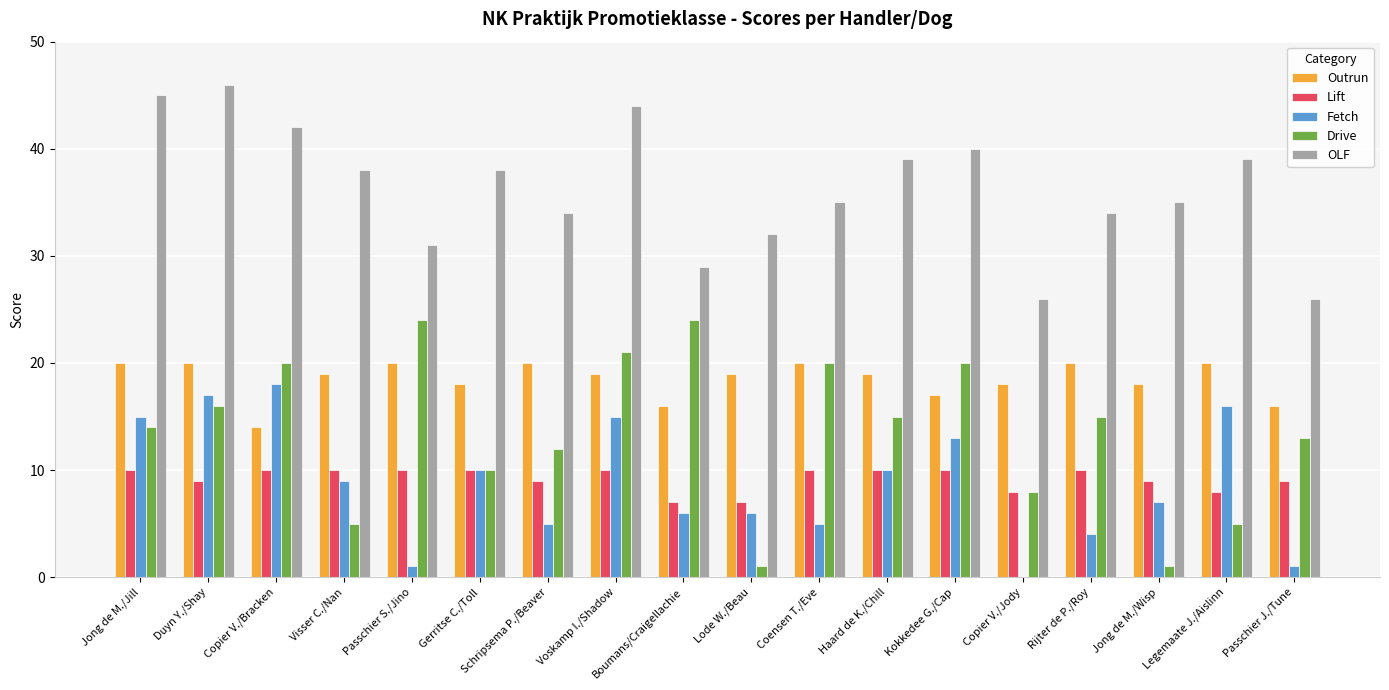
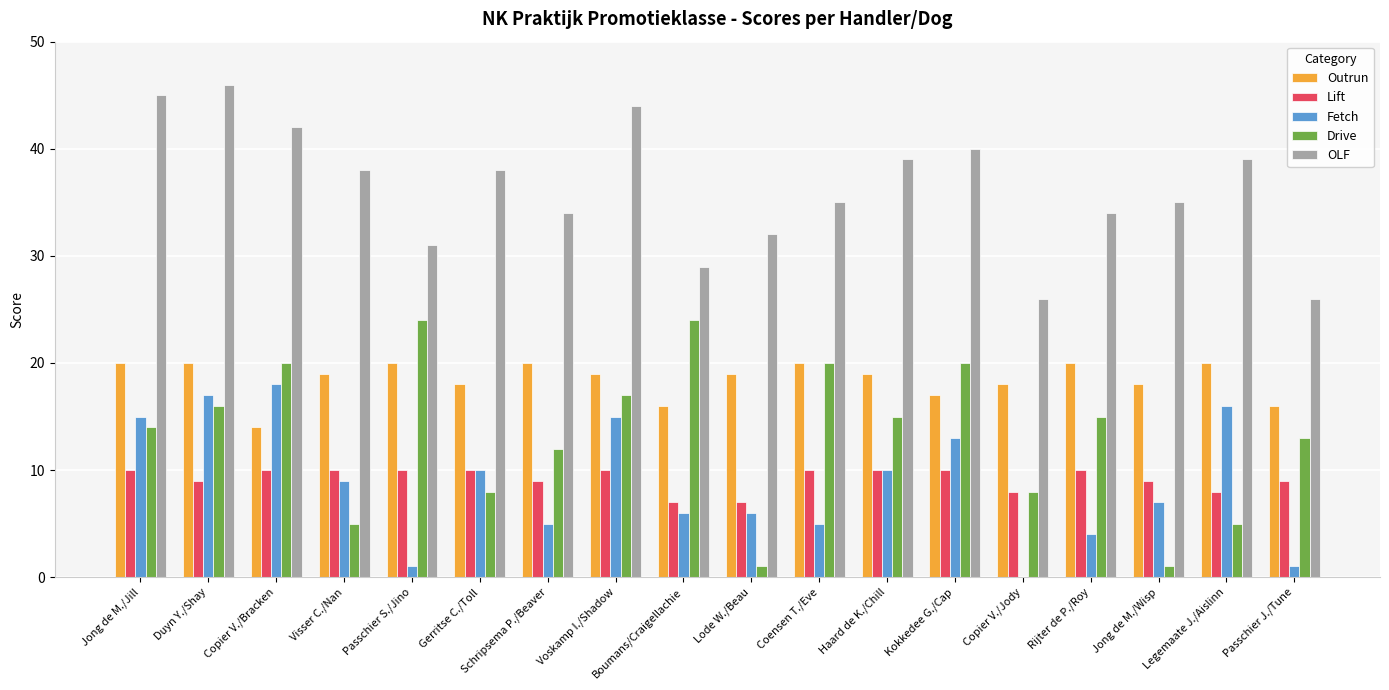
  {
    "Outrun": {
      "Jong de M./Jill": 20,
      "Duyn Y./Shay": 20,
      "Copier V./Bracken": 14,
      "Visser C./Nan": 19,
      "Passchier S./Jino": 20,
      "Gerritse C./Toll": 18,
      "Schripsema P./Beaver": 20,
      "Voskamp I./Shadow": 19,
      "Boumans/Craigellachie": 16,
      "Lode W./Beau": 19,
      "Coensen T./Eve": 20,
      "Haard de K./Chill": 19,
      "Kokkedee G./Cap": 17,
      "Copier V./Jody": 18,
      "Rijter de P./Roy": 20,
      "Jong de M./Wisp": 18,
      "Legemaate J./Aislinn": 20,
      "Passchier J./Tune": 16
    },
    "Lift": {
      "Jong de M./Jill": 10,
      "Duyn Y./Shay": 9,
      "Copier V./Bracken": 10,
      "Visser C./Nan": 10,
      "Passchier S./Jino": 10,
      "Gerritse C./Toll": 10,
      "Schripsema P./Beaver": 9,
      "Voskamp I./Shadow": 10,
      "Boumans/Craigellachie": 7,
      "Lode W./Beau": 7,
      "Coensen T./Eve": 10,
      "Haard de K./Chill": 10,
      "Kokkedee G./Cap": 10,
      "Copier V./Jody": 8,
      "Rijter de P./Roy": 10,
      "Jong de M./Wisp": 9,
      "Legemaate J./Aislinn": 8,
      "Passchier J./Tune": 9
    },
    "Fetch": {
      "Jong de M./Jill": 15,
      "Duyn Y./Shay": 17,
      "Copier V./Bracken": 18,
      "Visser C./Nan": 9,
      "Passchier S./Jino": 1,
      "Gerritse C./Toll": 10,
      "Schripsema P./Beaver": 5,
      "Voskamp I./Shadow": 15,
      "Boumans/Craigellachie": 6,
      "Lode W./Beau": 6,
      "Coensen T./Eve": 5,
      "Haard de K./Chill": 10,
      "Kokkedee G./Cap": 13,
      "Copier V./Jody": 0,
      "Rijter de P./Roy": 4,
      "Jong de M./Wisp": 7,
      "Legemaate J./Aislinn": 16,
      "Passchier J./Tune": 1
    },
    "Drive": {
      "Jong de M./Jill": 14,
      "Duyn Y./Shay": 16,
      "Copier V./Bracken": 20,
      "Visser C./Nan": 5,
      "Passchier S./Jino": 24,
-     "Gerritse C./Toll": 10,
+     "Gerritse C./Toll": 8,
      "Schripsema P./Beaver": 12,
-     "Voskamp I./Shadow": 21,
+     "Voskamp I./Shadow": 17,
      "Boumans/Craigellachie": 24,
      "Lode W./Beau": 1,
      "Coensen T./Eve": 20,
      "Haard de K./Chill": 15,
      "Kokkedee G./Cap": 20,
      "Copier V./Jody": 8,
      "Rijter de P./Roy": 15,
      "Jong de M./Wisp": 1,
      "Legemaate J./Aislinn": 5,
      "Passchier J./Tune": 13
    },
    "OLF": {
      "Jong de M./Jill": 45,
      "Duyn Y./Shay": 46,
      "Copier V./Bracken": 42,
      "Visser C./Nan": 38,
      "Passchier S./Jino": 31,
      "Gerritse C./Toll": 38,
      "Schripsema P./Beaver": 34,
      "Voskamp I./Shadow": 44,
      "Boumans/Craigellachie": 29,
      "Lode W./Beau": 32,
      "Coensen T./Eve": 35,
      "Haard de K./Chill": 39,
      "Kokkedee G./Cap": 40,
      "Copier V./Jody": 26,
      "Rijter de P./Roy": 34,
      "Jong de M./Wisp": 35,
      "Legemaate J./Aislinn": 39,
      "Passchier J./Tune": 26
    }
  }
